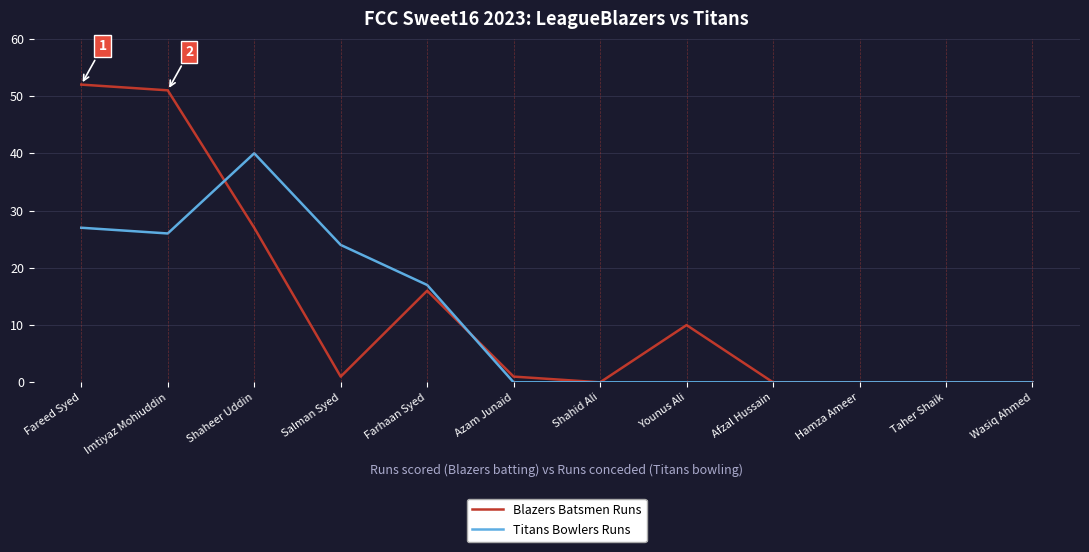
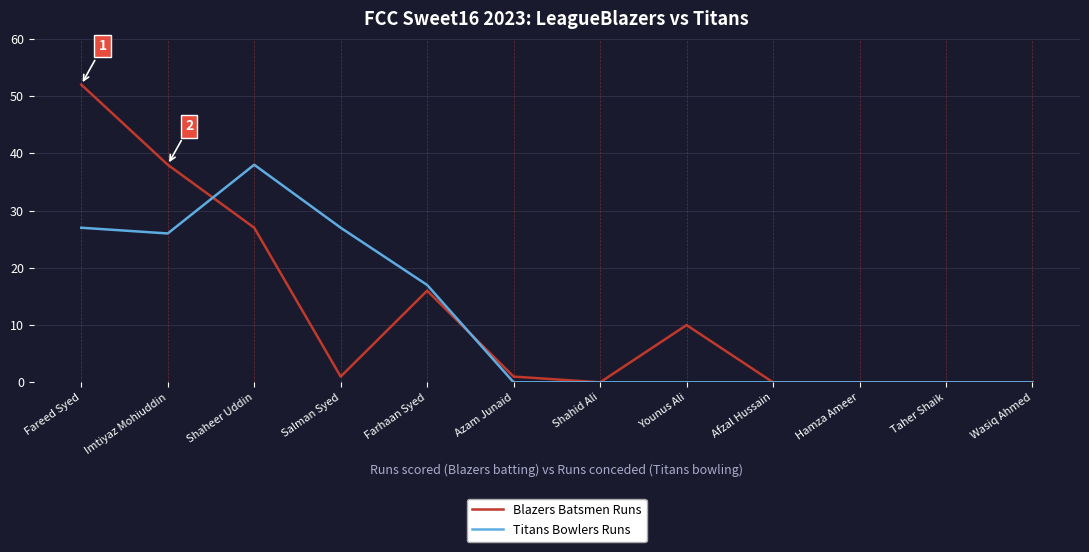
  {
    "Blazers Batsmen Runs": {
-     "Imtiyaz Mohiuddin": 51,
+     "Imtiyaz Mohiuddin": 38,
      "Shaheer Uddin": 27,
      "Salman Syed": 1,
      "Farhaan Syed": 16,
      "Azam Junaid": 1,
      "Younus Ali": 10
    },
    "Titans Bowlers Runs": {
      "Fareed Syed": 27,
      "Imtiyaz Mohiuddin": 26,
-     "Shaheer Uddin": 40,
-     "Salman Syed": 24,
+     "Shaheer Uddin": 38,
+     "Salman Syed": 27,
      "Farhaan Syed": 17,
      "Azam Junaid": 0,
      "Younus Ali": 0
    }
  }
